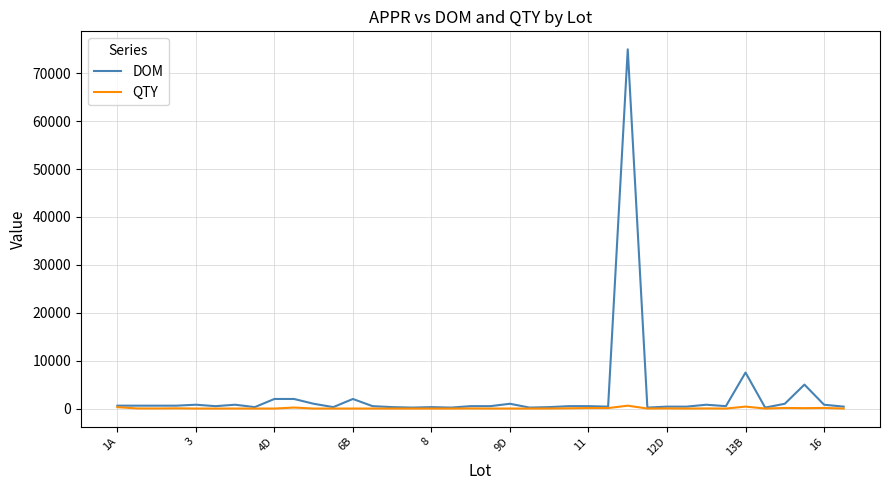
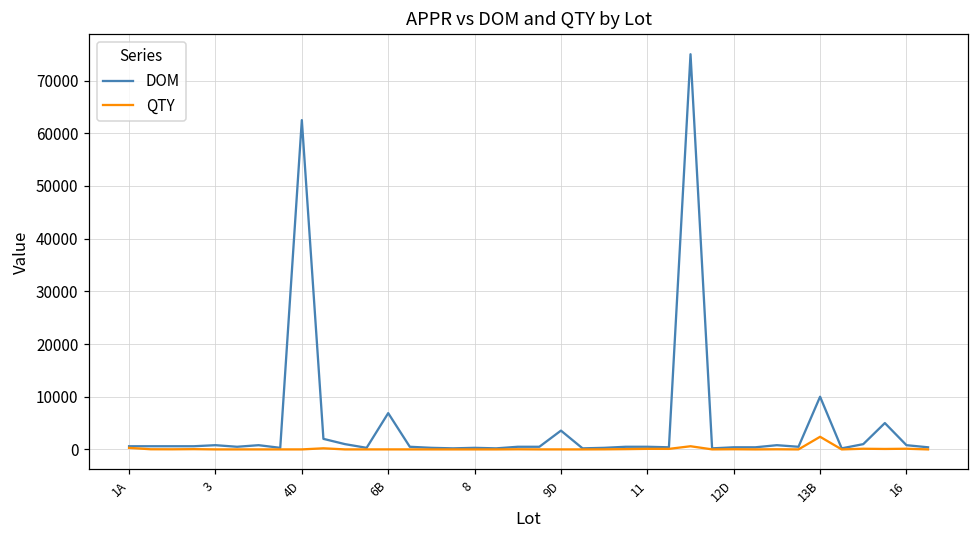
  {
    "DOM": {
      "3": 1000,
-     "4D": 2000,
-     "6B": 2000,
-     "9D": 1000,
-     "13B": 8000,
+     "4D": 62000,
+     "6B": 7000,
+     "9D": 4000,
+     "13B": 10000,
      "16": 1000
    },
    "QTY": {
      "3": 0,
      "4D": 0,
      "6B": 0,
      "9D": 0,
-     "13B": 0,
+     "13B": 2000,
      "16": 0
    }
  }
